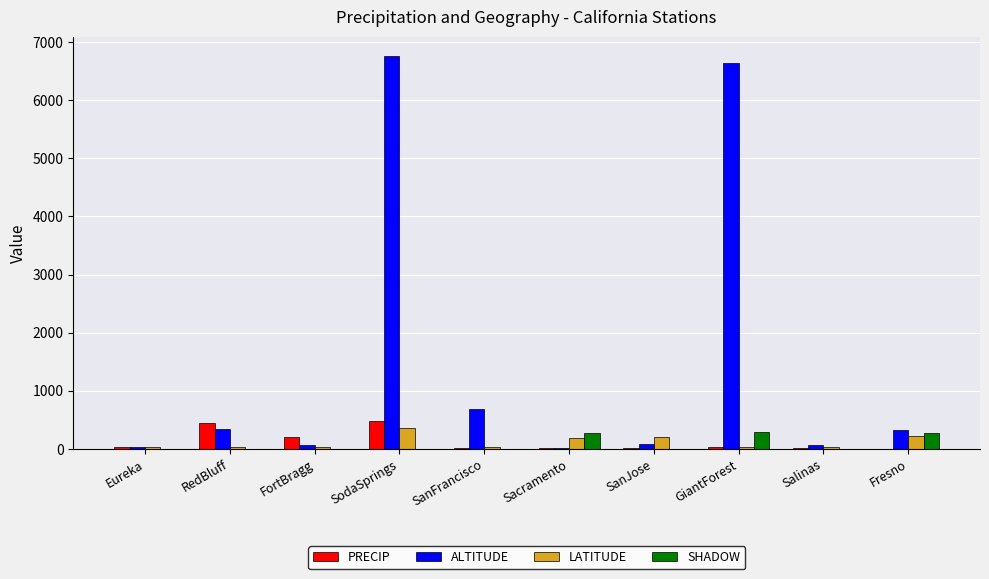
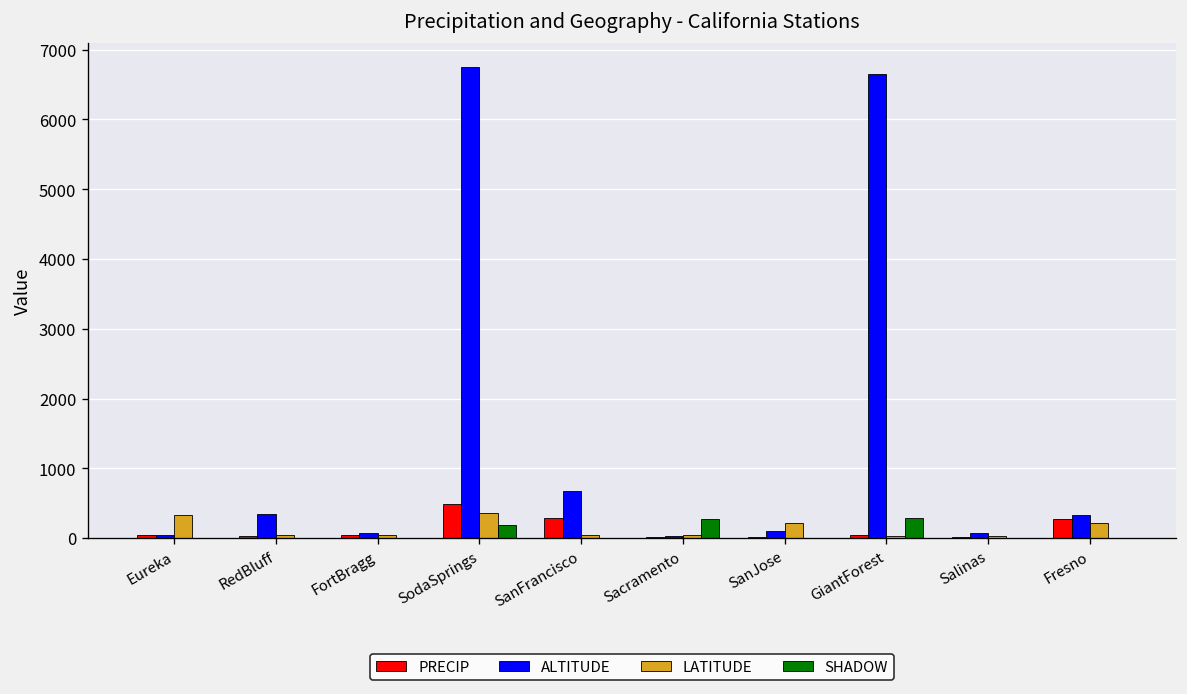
  {
    "PRECIP": {
-     "RedBluff": 500,
-     "FortBragg": 200,
+     "RedBluff": 0,
+     "FortBragg": 0,
      "SodaSprings": 500,
-     "SanFrancisco": 0,
-     "Fresno": 0
+     "SanFrancisco": 300,
+     "Fresno": 300
    },
    "ALTITUDE": {
      "Eureka": 0,
      "RedBluff": 300,
      "FortBragg": 100,
      "SodaSprings": 6800,
      "SanFrancisco": 700,
      "SanJose": 100,
      "GiantForest": 6600,
      "Salinas": 100,
      "Fresno": 300
    },
    "LATITUDE": {
-     "Eureka": 0,
+     "Eureka": 300,
      "SodaSprings": 400,
-     "Sacramento": 200,
+     "Sacramento": 0,
      "SanJose": 200,
      "Fresno": 200
    },
    "SHADOW": {
-     "SodaSprings": 0,
+     "SodaSprings": 200,
      "Sacramento": 300,
      "GiantForest": 300,
-     "Fresno": 300
+     "Fresno": 0
    }
  }
